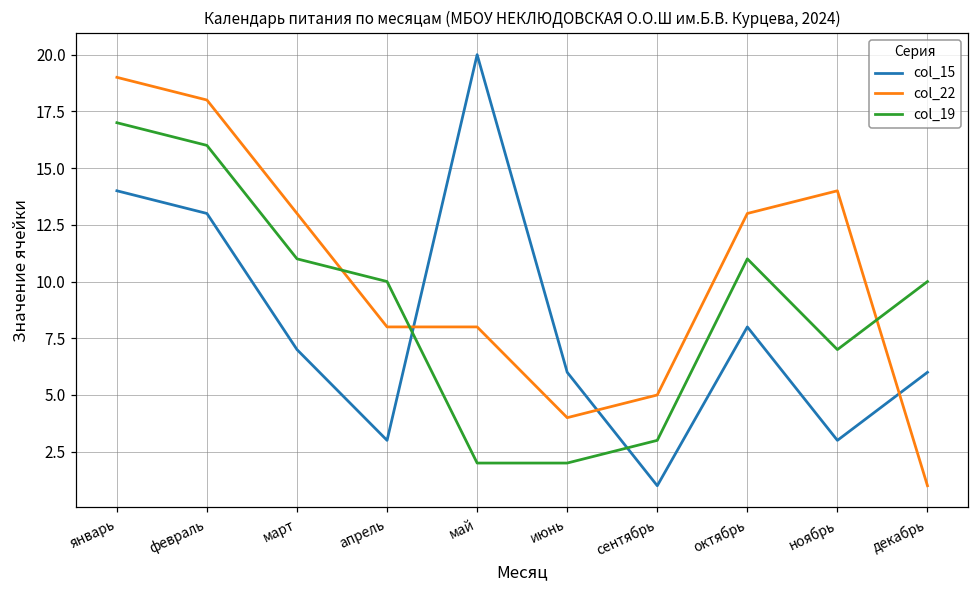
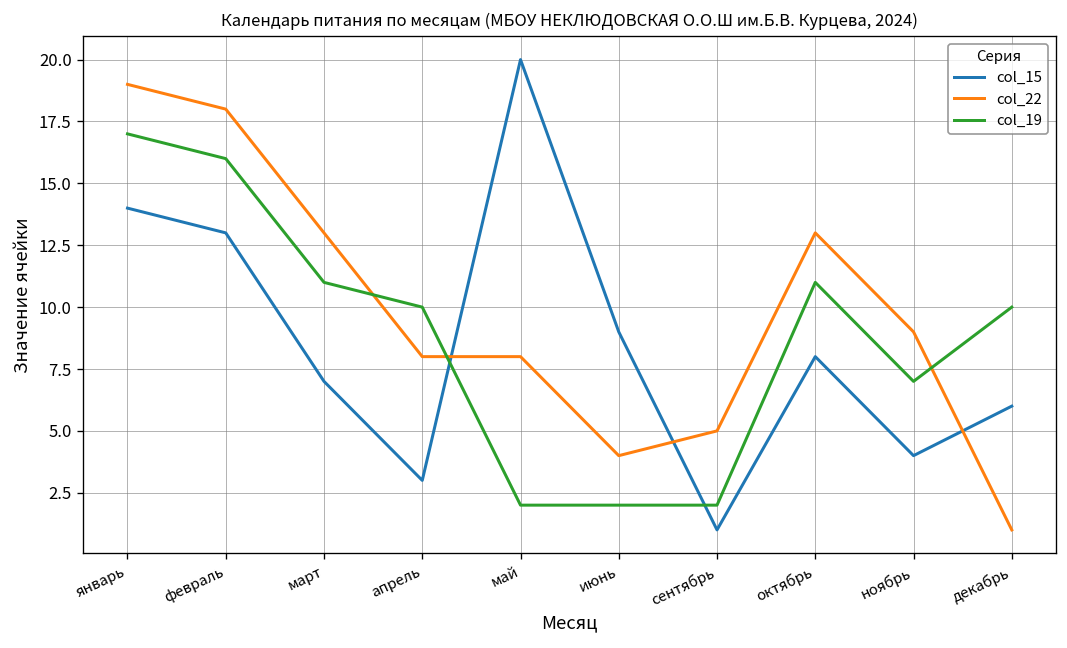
  {
    "col_15": {
      "январь": 14,
      "февраль": 13,
      "март": 7,
      "апрель": 3,
      "май": 20,
-     "июнь": 6,
+     "июнь": 9,
      "сентябрь": 1,
      "октябрь": 8,
-     "ноябрь": 3,
+     "ноябрь": 4,
      "декабрь": 6
    },
    "col_22": {
      "январь": 19,
      "февраль": 18,
      "март": 13,
      "апрель": 8,
      "май": 8,
      "июнь": 4,
      "сентябрь": 5,
      "октябрь": 13,
-     "ноябрь": 14,
+     "ноябрь": 9,
      "декабрь": 1
    },
    "col_19": {
      "январь": 17,
      "февраль": 16,
      "март": 11,
      "апрель": 10,
      "май": 2,
      "июнь": 2,
-     "сентябрь": 3,
+     "сентябрь": 2,
      "октябрь": 11,
      "ноябрь": 7,
      "декабрь": 10
    }
  }
